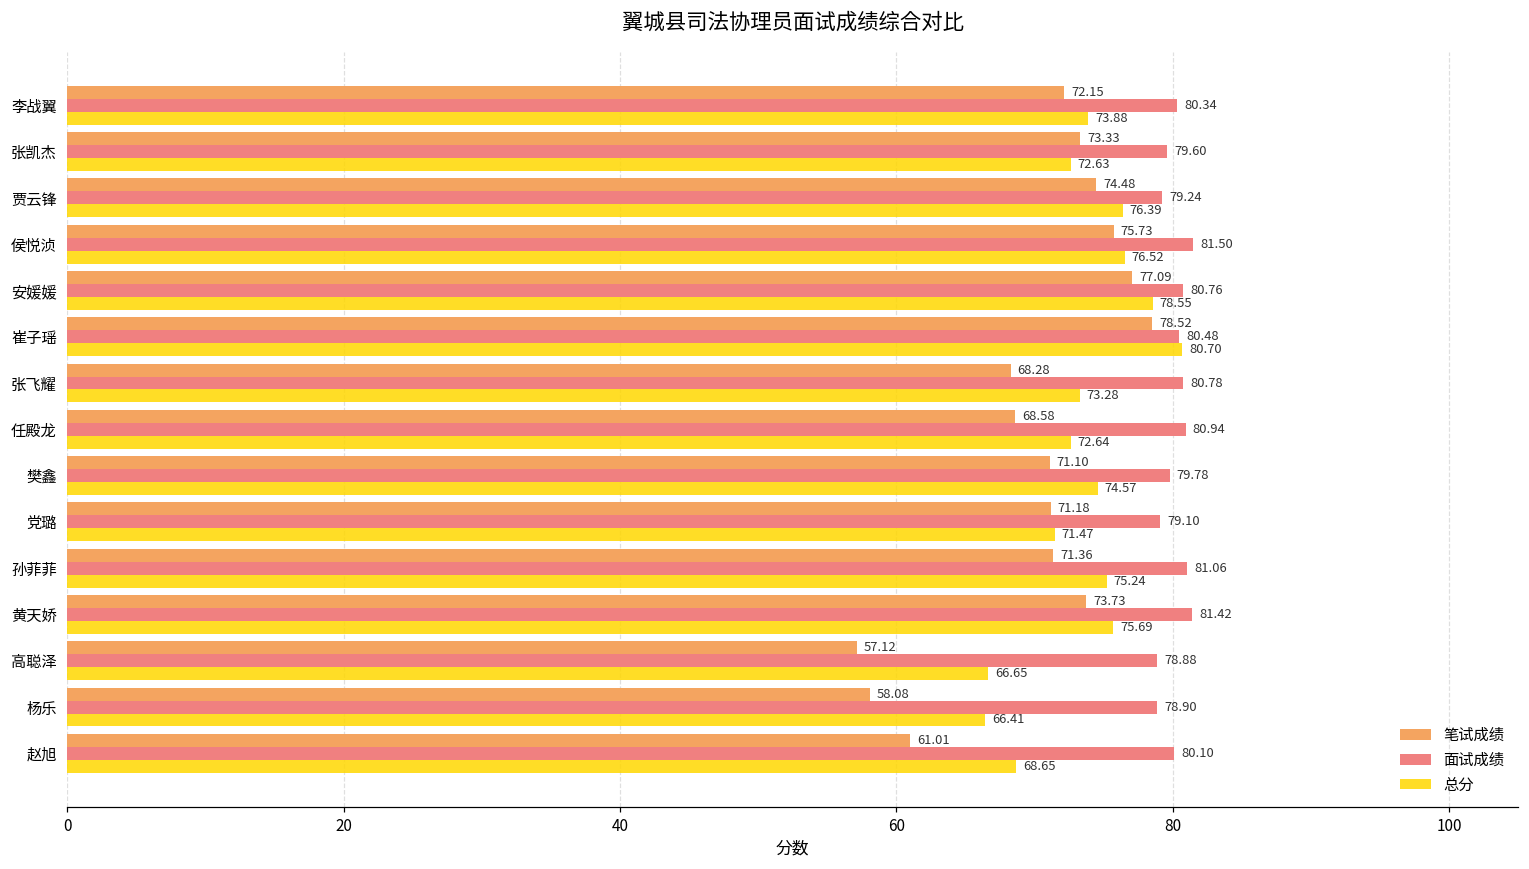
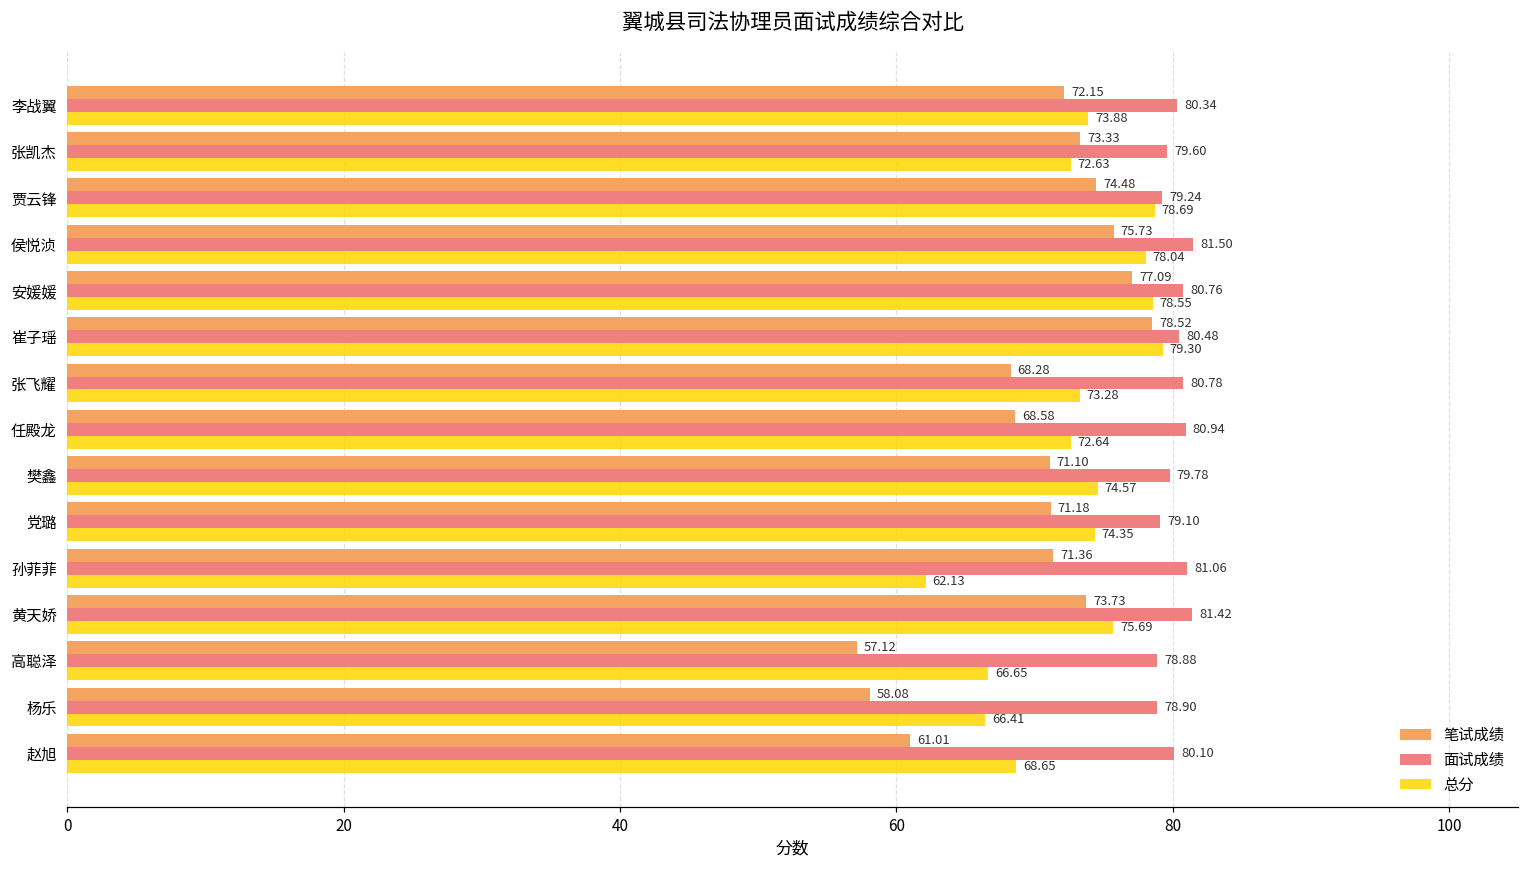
  {
    "总分": {
      "李战翼": 73.88,
      "张凯杰": 72.63,
-     "贾云锋": 76.39,
-     "侯悦浈": 76.52,
+     "贾云锋": 78.69,
+     "侯悦浈": 78.04,
      "安媛媛": 78.55,
-     "崔子瑶": 80.70,
+     "崔子瑶": 79.30,
      "张飞耀": 73.28,
      "任殿龙": 72.64,
      "樊鑫": 74.57,
-     "党璐": 71.47,
-     "孙菲菲": 75.24,
+     "党璐": 74.35,
+     "孙菲菲": 62.13,
      "黄天娇": 75.69,
      "高聪泽": 66.65,
      "杨乐": 66.41,
      "赵旭": 68.65
    }
  }
